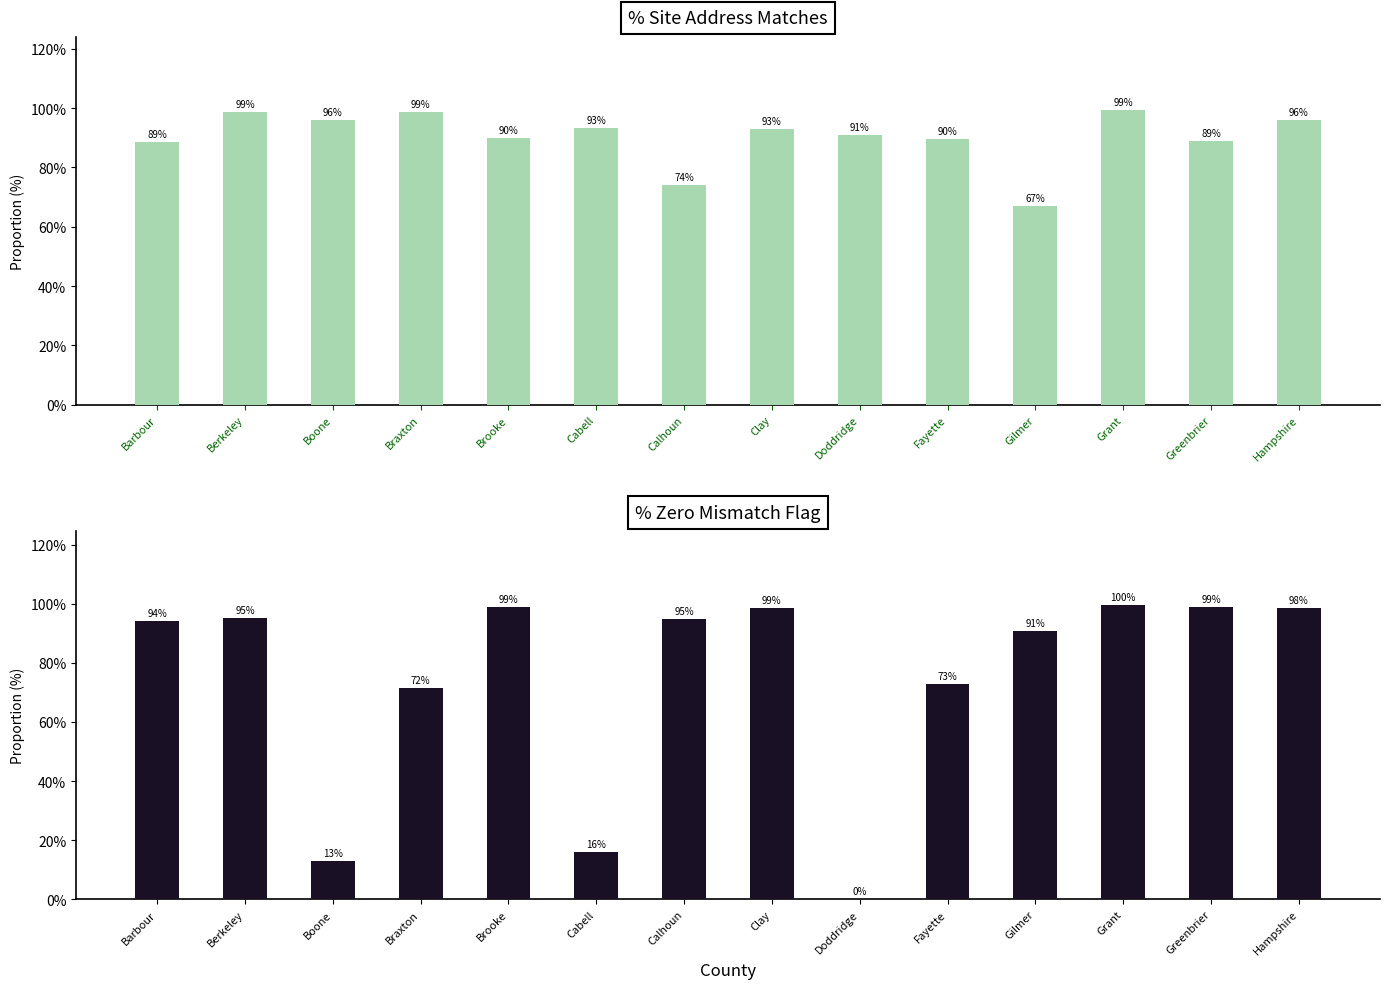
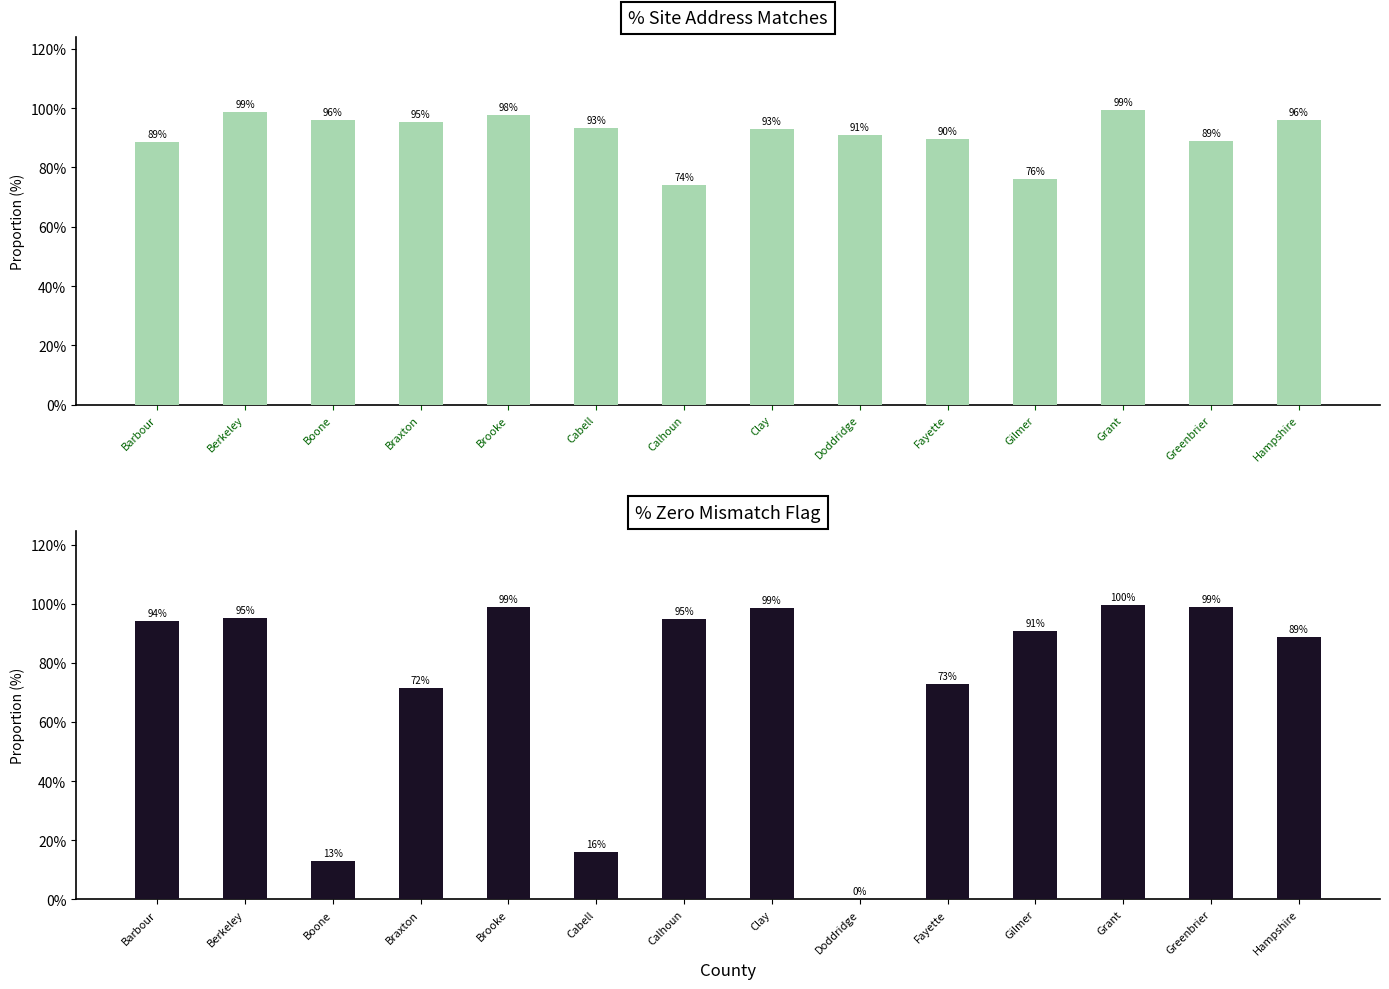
  {
    "% Site Address Matches": {
      "Barbour": "89%",
      "Berkeley": "99%",
      "Boone": "96%",
-     "Braxton": "99%",
-     "Brooke": "90%",
+     "Braxton": "95%",
+     "Brooke": "98%",
      "Cabell": "93%",
      "Calhoun": "74%",
      "Clay": "93%",
      "Doddridge": "91%",
      "Fayette": "90%",
-     "Gilmer": "67%",
+     "Gilmer": "76%",
      "Grant": "99%",
      "Greenbrier": "89%",
      "Hampshire": "96%"
    },
    "% Zero Mismatch Flag": {
      "Barbour": "94%",
      "Berkeley": "95%",
      "Boone": "13%",
      "Braxton": "72%",
      "Brooke": "99%",
      "Cabell": "16%",
      "Calhoun": "95%",
      "Clay": "99%",
      "Doddridge": "0%",
      "Fayette": "73%",
      "Gilmer": "91%",
      "Grant": "100%",
      "Greenbrier": "99%",
-     "Hampshire": "98%"
+     "Hampshire": "89%"
    }
  }
